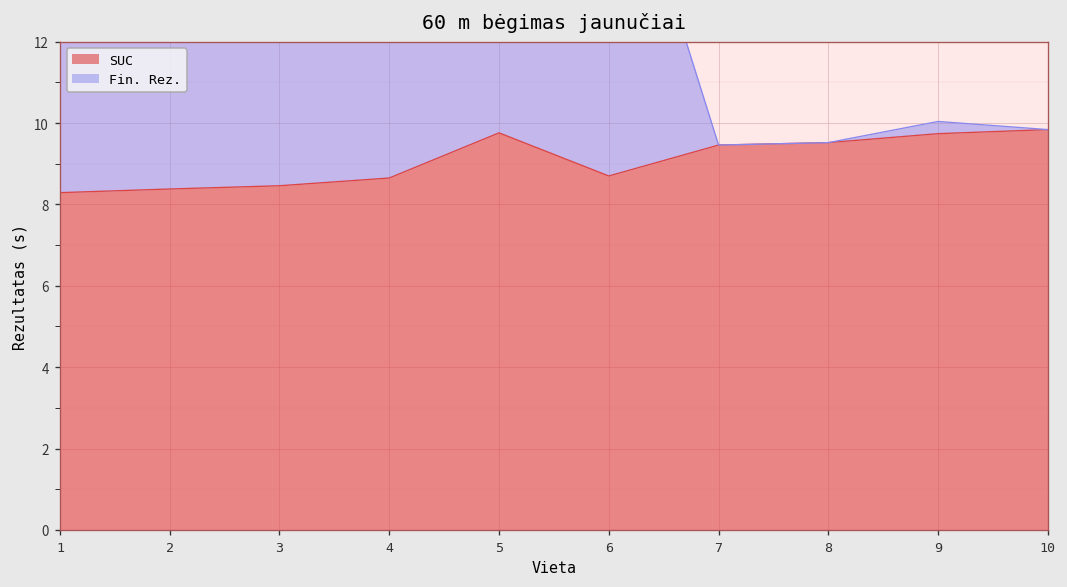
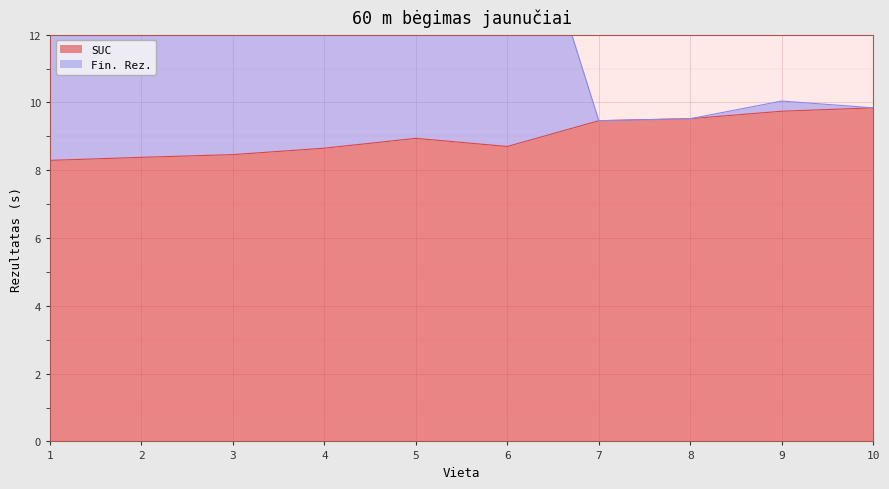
  {
    "SUC": {
      "1": 8.3,
      "2": 8.4,
      "3": 8.5,
      "4": 8.7,
-     "5": 9.8,
+     "5": 8.9,
      "6": 8.7,
      "9": 9.7
    },
    "Fin. Rez.": {
      "9": 0.3
    }
  }
